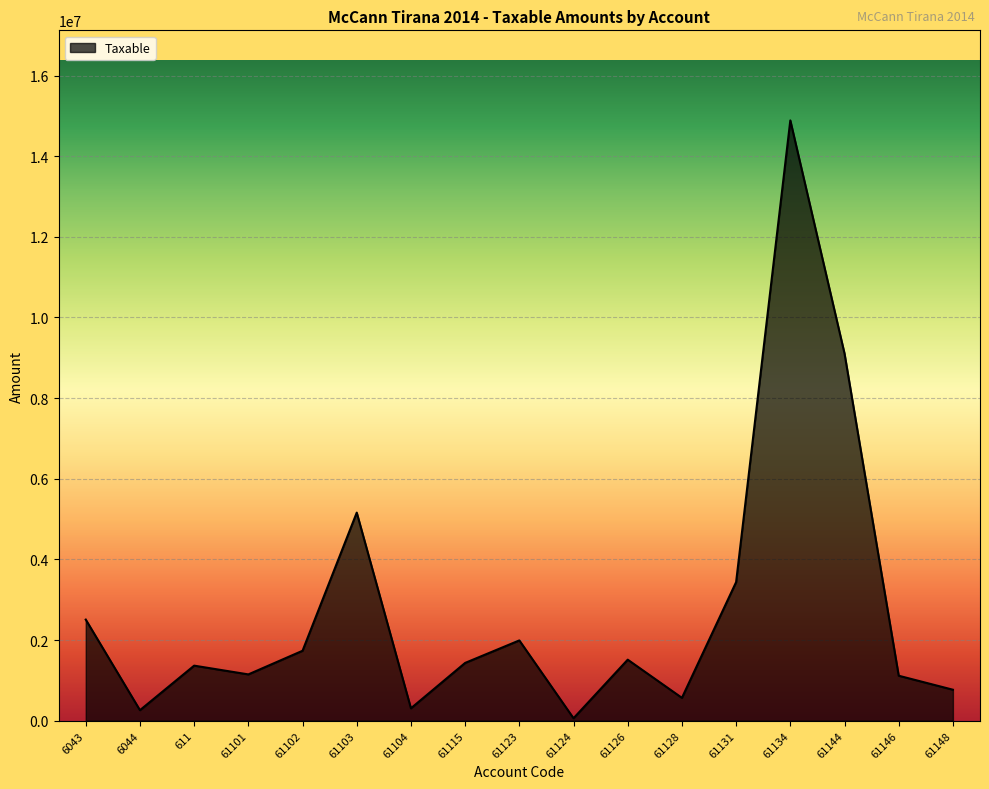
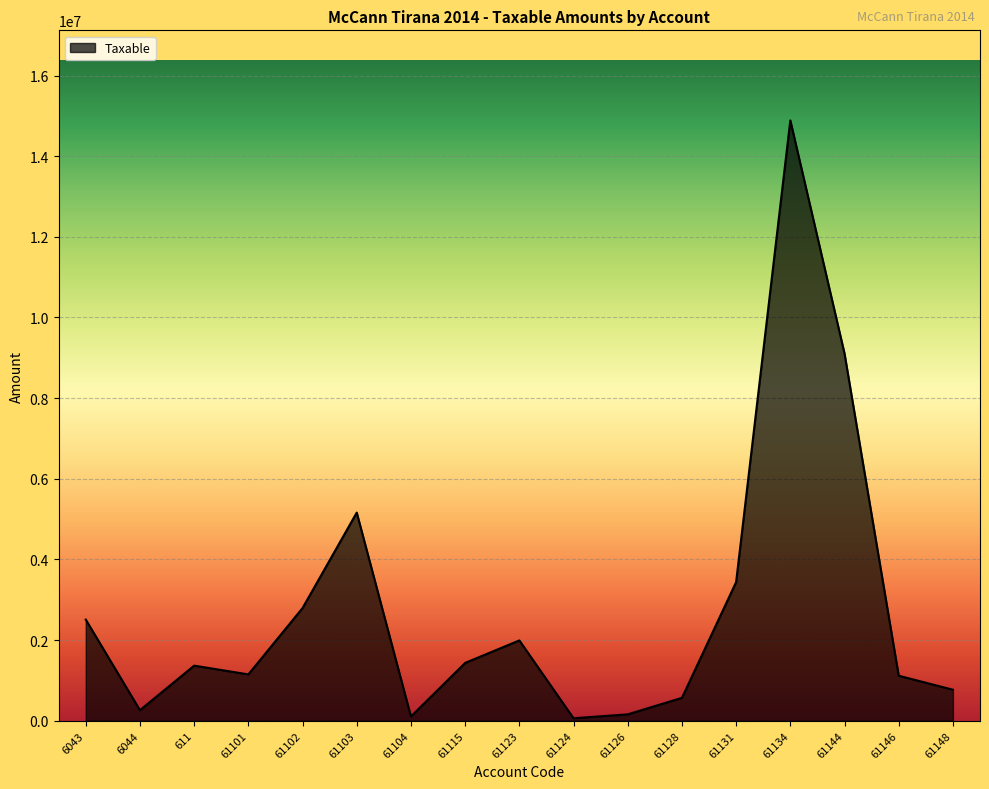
  {
    "6043": 2500000,
    "6044": 300000,
    "611": 1400000,
    "61101": 1100000,
-   "61102": 1700000,
+   "61102": 2800000,
    "61103": 5200000,
-   "61104": 300000,
+   "61104": 100000,
    "61115": 1400000,
    "61123": 2000000,
    "61124": 100000,
-   "61126": 1500000,
+   "61126": 200000,
    "61128": 600000,
    "61131": 3400000,
    "61134": 14900000,
    "61144": 9100000,
    "61146": 1100000,
    "61148": 800000
  }
